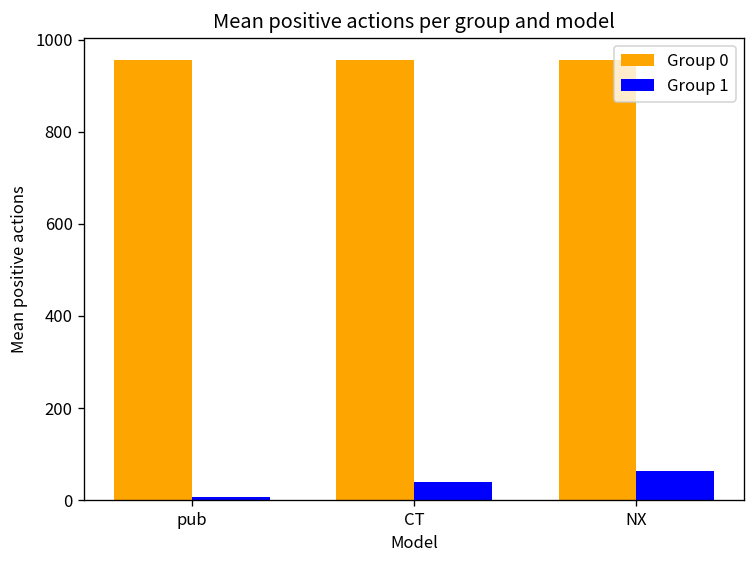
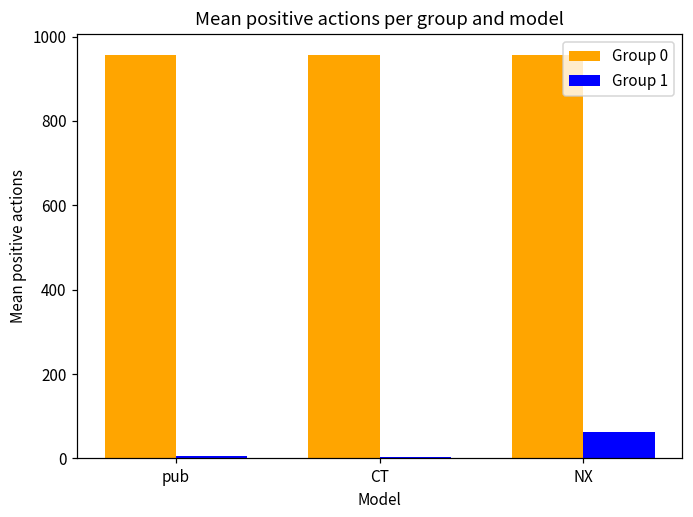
  {
    "Group 0": {
      "pub": 960,
      "CT": 960,
      "NX": 960
    },
    "Group 1": {
-     "CT": 40,
+     "CT": 0,
      "NX": 60
    }
  }
